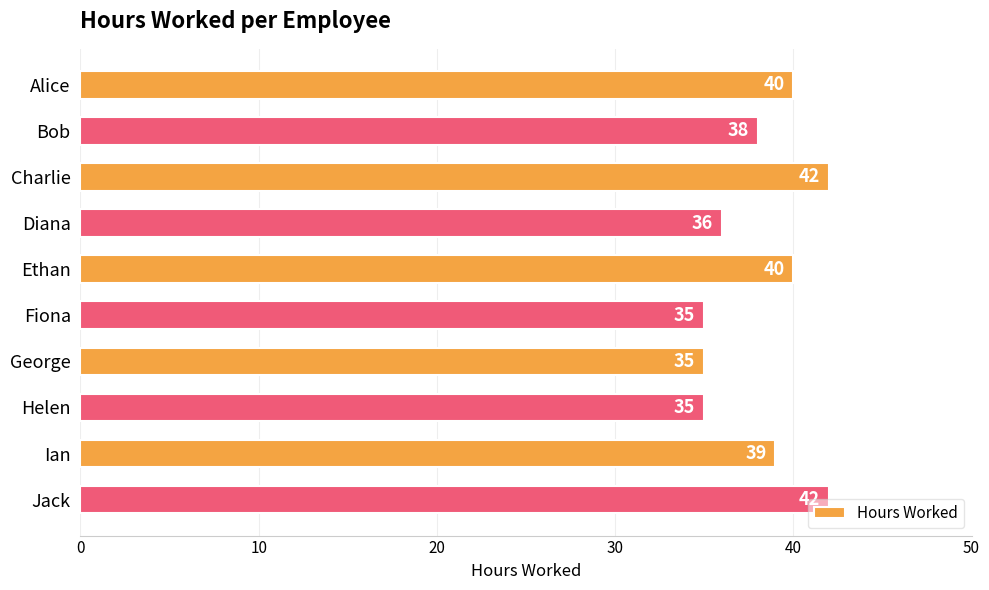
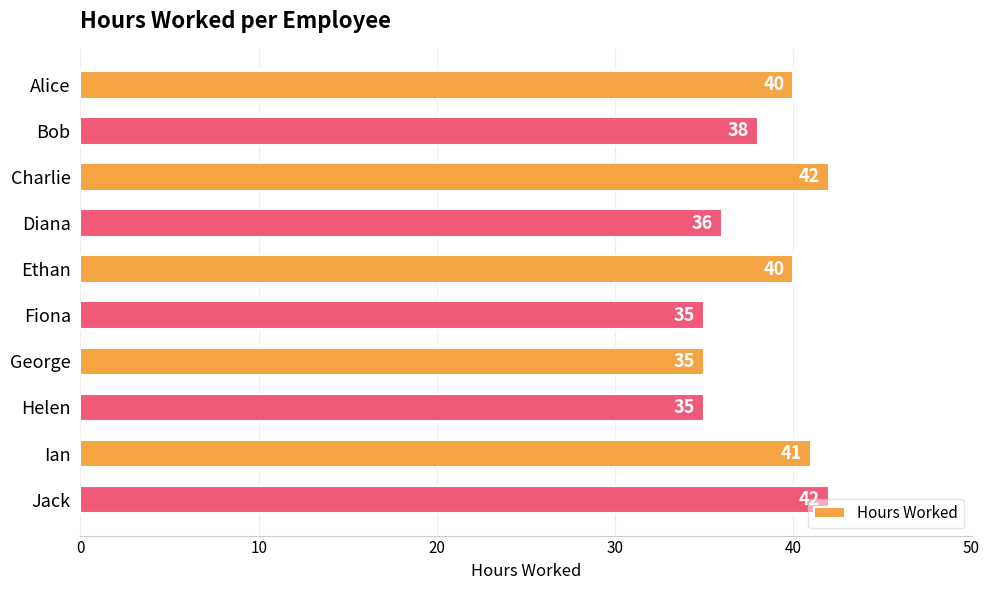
  {
    "Alice": 40,
    "Bob": 38,
    "Charlie": 42,
    "Diana": 36,
    "Ethan": 40,
    "Fiona": 35,
    "George": 35,
    "Helen": 35,
-   "Ian": 39
+   "Ian": 41
  }
